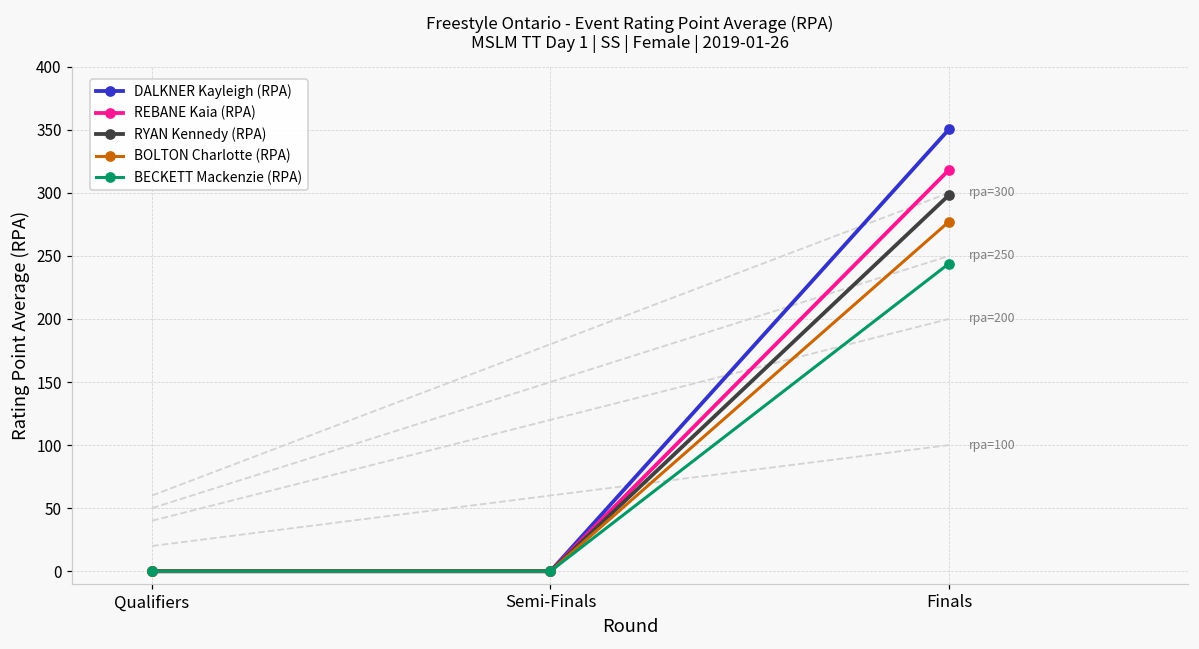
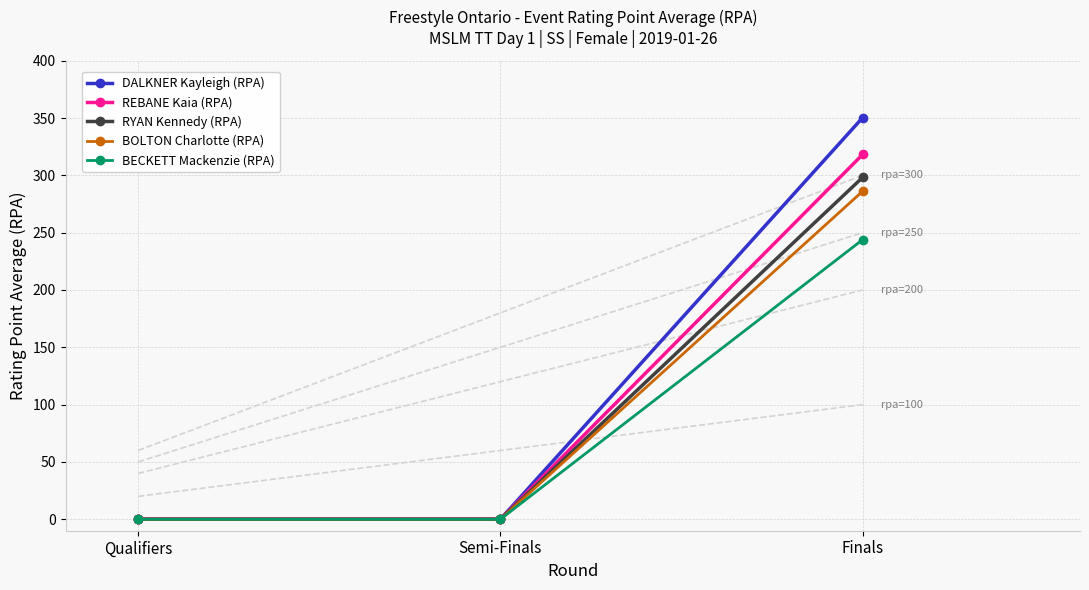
  {
    "DALKNER Kayleigh (RPA)": {
      "Finals": 350
    },
    "REBANE Kaia (RPA)": {
      "Finals": 318
    },
    "BOLTON Charlotte (RPA)": {
-     "Finals": 277
+     "Finals": 286
    }
  }
